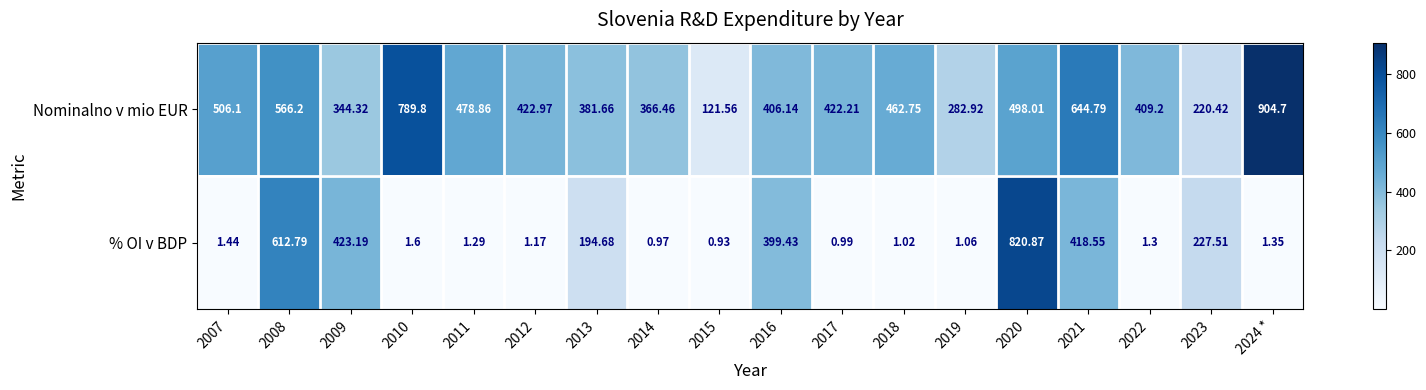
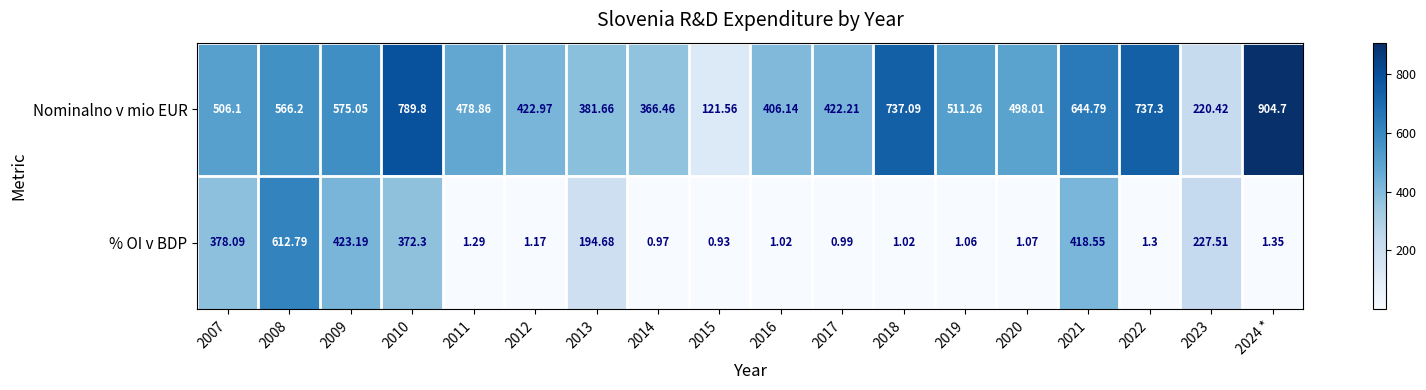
  {
    "Nominalno v mio EUR": {
      "2007": 506.1,
      "2008": 566.2,
-     "2009": 344.32,
+     "2009": 575.05,
      "2010": 789.8,
      "2011": 478.86,
      "2012": 422.97,
      "2013": 381.66,
      "2014": 366.46,
      "2015": 121.56,
      "2016": 406.14,
      "2017": 422.21,
-     "2018": 462.75,
-     "2019": 282.92,
+     "2018": 737.09,
+     "2019": 511.26,
      "2020": 498.01,
      "2021": 644.79,
-     "2022": 409.2,
+     "2022": 737.3,
      "2023": 220.42,
      "2024 *": 904.7
    },
    "% OI v BDP": {
-     "2007": 1.44,
+     "2007": 378.09,
      "2008": 612.79,
      "2009": 423.19,
-     "2010": 1.6,
+     "2010": 372.3,
      "2011": 1.29,
      "2012": 1.17,
      "2013": 194.68,
      "2014": 0.97,
      "2015": 0.93,
-     "2016": 399.43,
+     "2016": 1.02,
      "2017": 0.99,
      "2018": 1.02,
      "2019": 1.06,
-     "2020": 820.87,
+     "2020": 1.07,
      "2021": 418.55,
      "2022": 1.3,
      "2023": 227.51,
      "2024 *": 1.35
    }
  }
